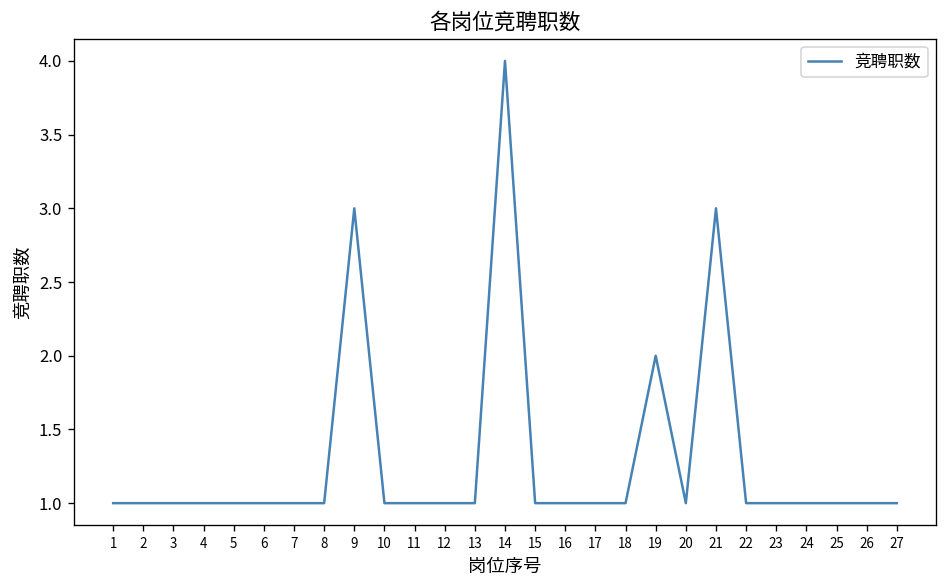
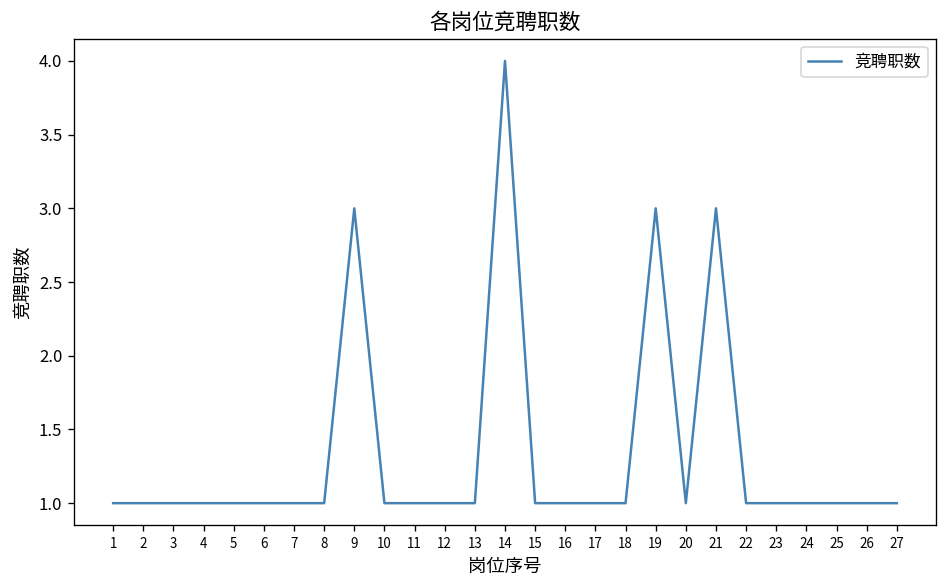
  {
    "1": 1,
    "2": 1,
    "3": 1,
    "4": 1,
    "5": 1,
    "6": 1,
    "7": 1,
    "8": 1,
    "9": 3,
    "10": 1,
    "11": 1,
    "12": 1,
    "13": 1,
    "14": 4,
    "15": 1,
    "16": 1,
    "17": 1,
    "18": 1,
-   "19": 2,
+   "19": 3,
    "20": 1,
    "21": 3,
    "22": 1,
    "23": 1,
    "24": 1,
    "25": 1,
    "26": 1,
    "27": 1
  }
